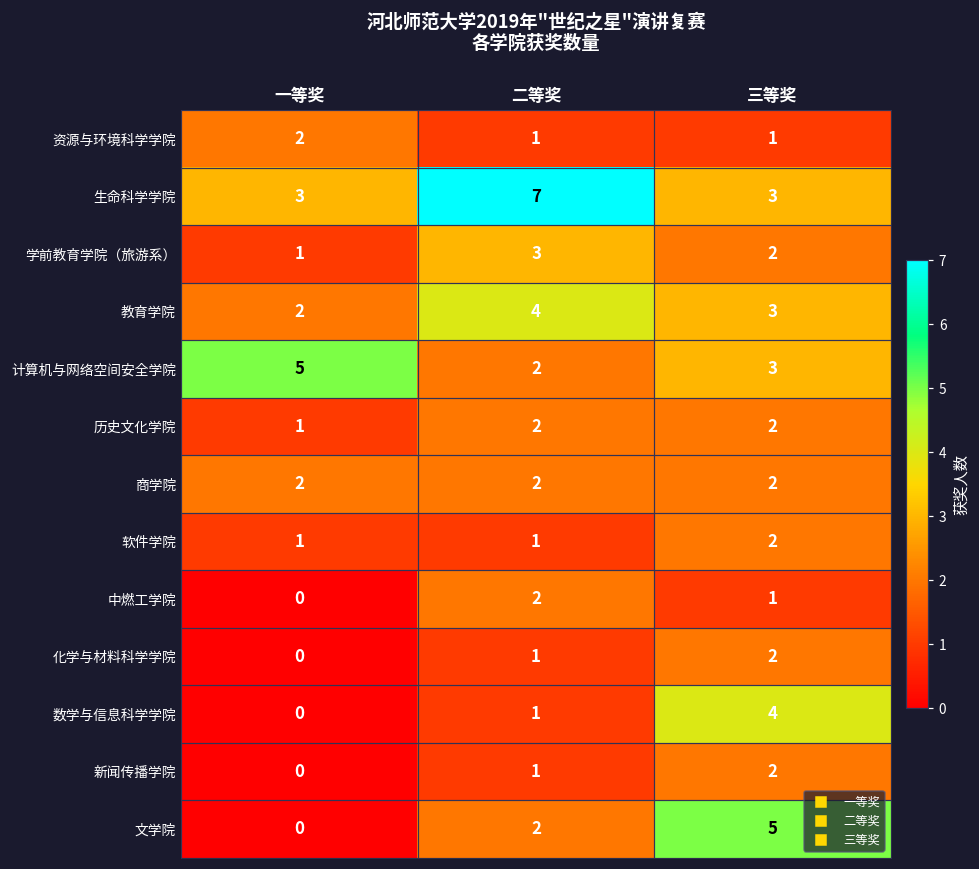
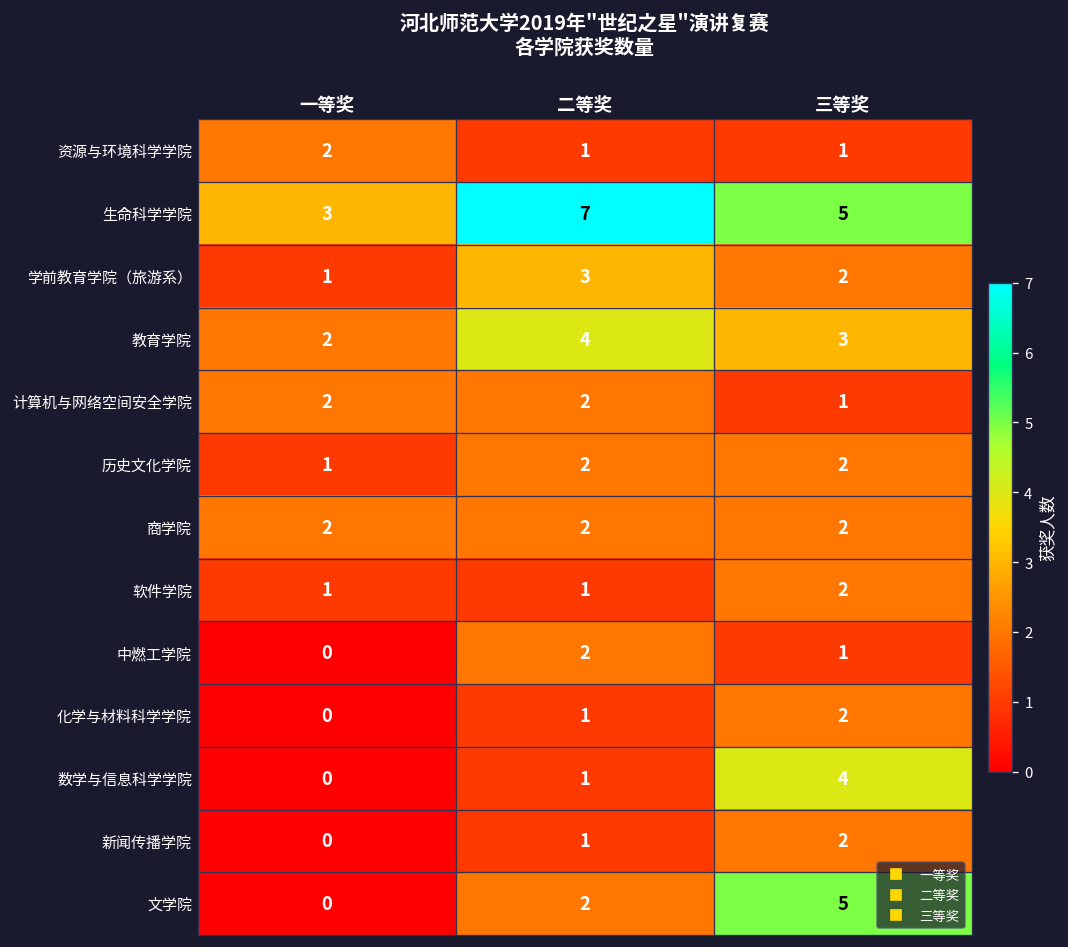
  {
    "资源与环境科学学院": {
      "一等奖": 2,
      "二等奖": 1,
      "三等奖": 1
    },
    "生命科学学院": {
      "一等奖": 3,
      "二等奖": 7,
-     "三等奖": 3
+     "三等奖": 5
    },
    "学前教育学院（旅游系）": {
      "一等奖": 1,
      "二等奖": 3,
      "三等奖": 2
    },
    "教育学院": {
      "一等奖": 2,
      "二等奖": 4,
      "三等奖": 3
    },
    "计算机与网络空间安全学院": {
-     "一等奖": 5,
+     "一等奖": 2,
      "二等奖": 2,
-     "三等奖": 3
+     "三等奖": 1
    },
    "历史文化学院": {
      "一等奖": 1,
      "二等奖": 2,
      "三等奖": 2
    },
    "商学院": {
      "一等奖": 2,
      "二等奖": 2,
      "三等奖": 2
    },
    "软件学院": {
      "一等奖": 1,
      "二等奖": 1,
      "三等奖": 2
    },
    "中燃工学院": {
      "一等奖": 0,
      "二等奖": 2,
      "三等奖": 1
    },
    "化学与材料科学学院": {
      "一等奖": 0,
      "二等奖": 1,
      "三等奖": 2
    },
    "数学与信息科学学院": {
      "一等奖": 0,
      "二等奖": 1,
      "三等奖": 4
    },
    "新闻传播学院": {
      "一等奖": 0,
      "二等奖": 1,
      "三等奖": 2
    },
    "文学院": {
      "一等奖": 0,
      "二等奖": 2,
      "三等奖": 5
    }
  }
